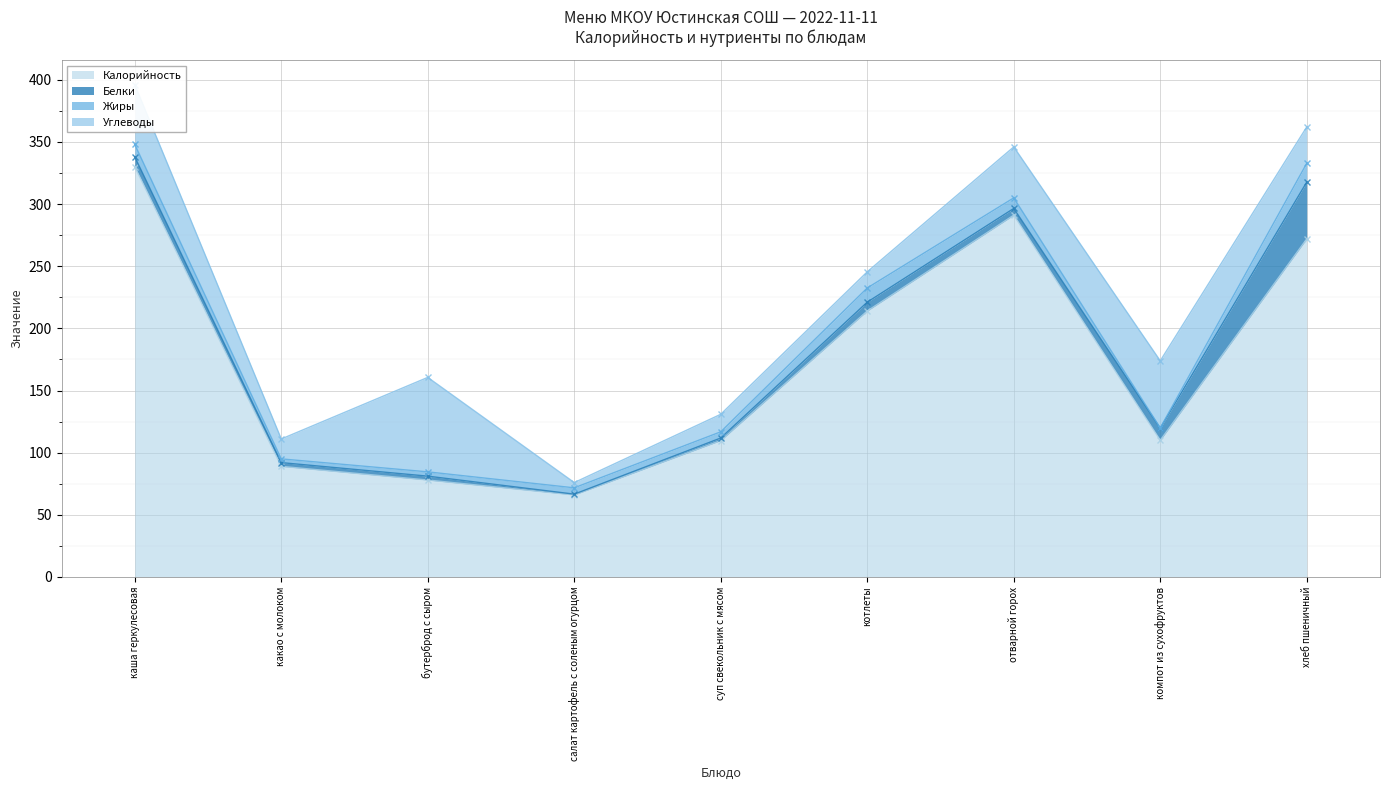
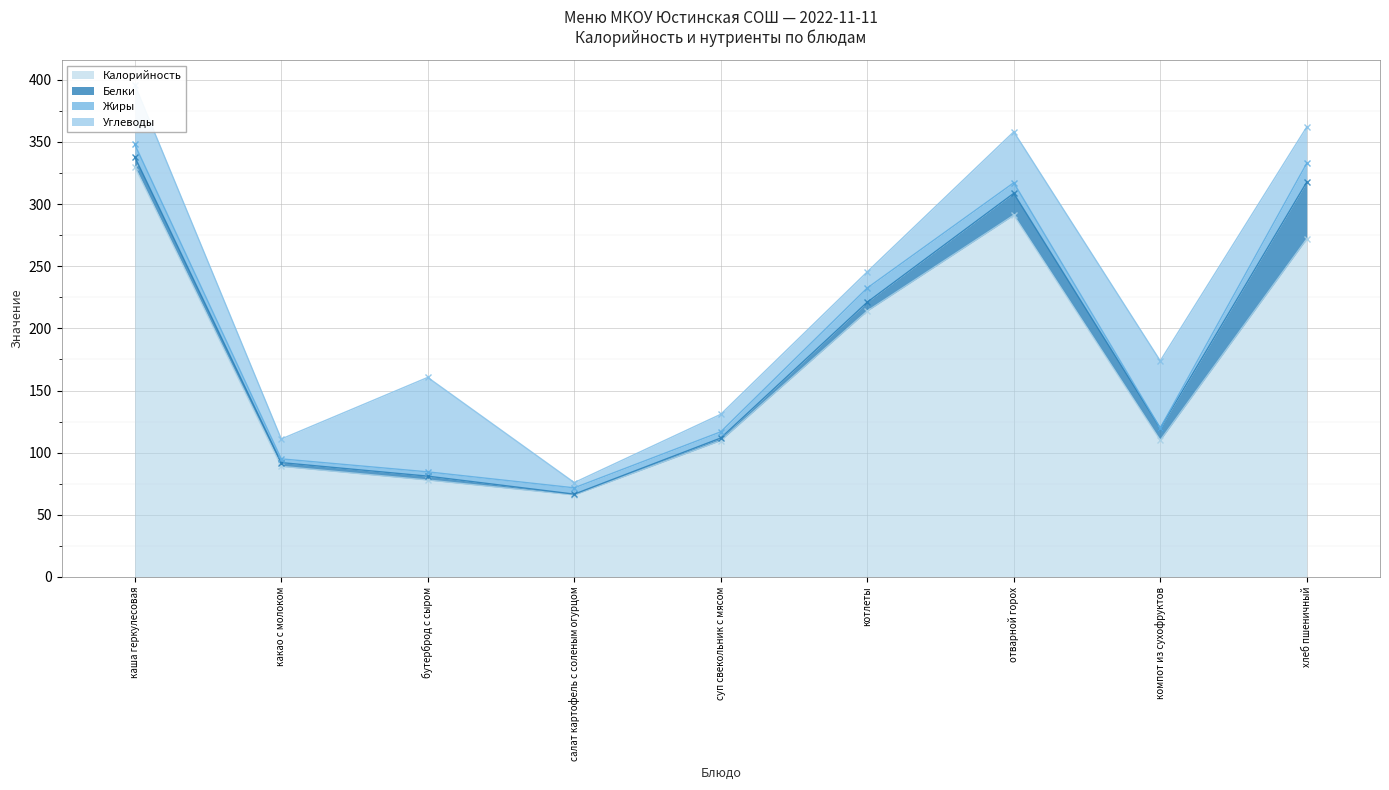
  {
    "Белки": {
      "каша геркулесовая": 8,
      "какао с молоком": 3,
      "бутерброд с сыром": 3,
      "суп свекольник с мясом": 2,
      "котлеты": 7,
-     "отварной горох": 5,
+     "отварной горох": 18,
      "хлеб пшеничный": 46
    }
  }
